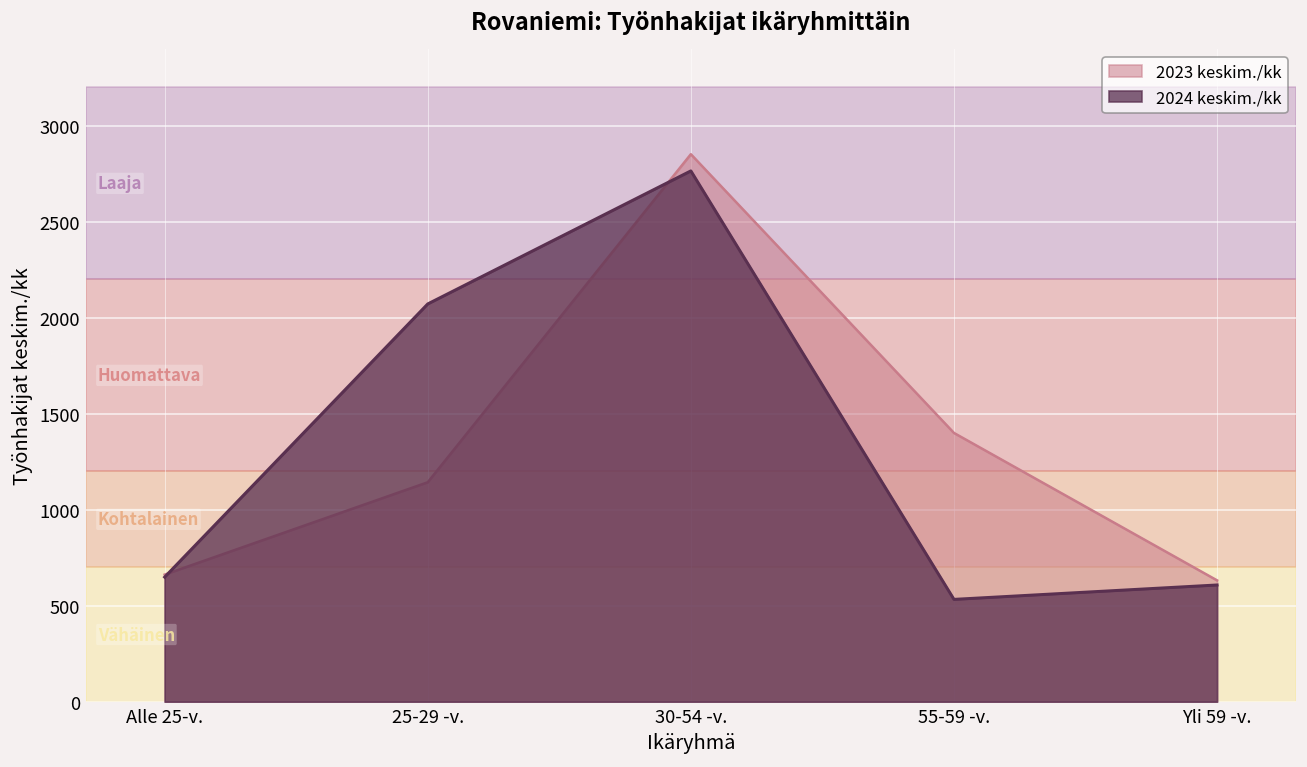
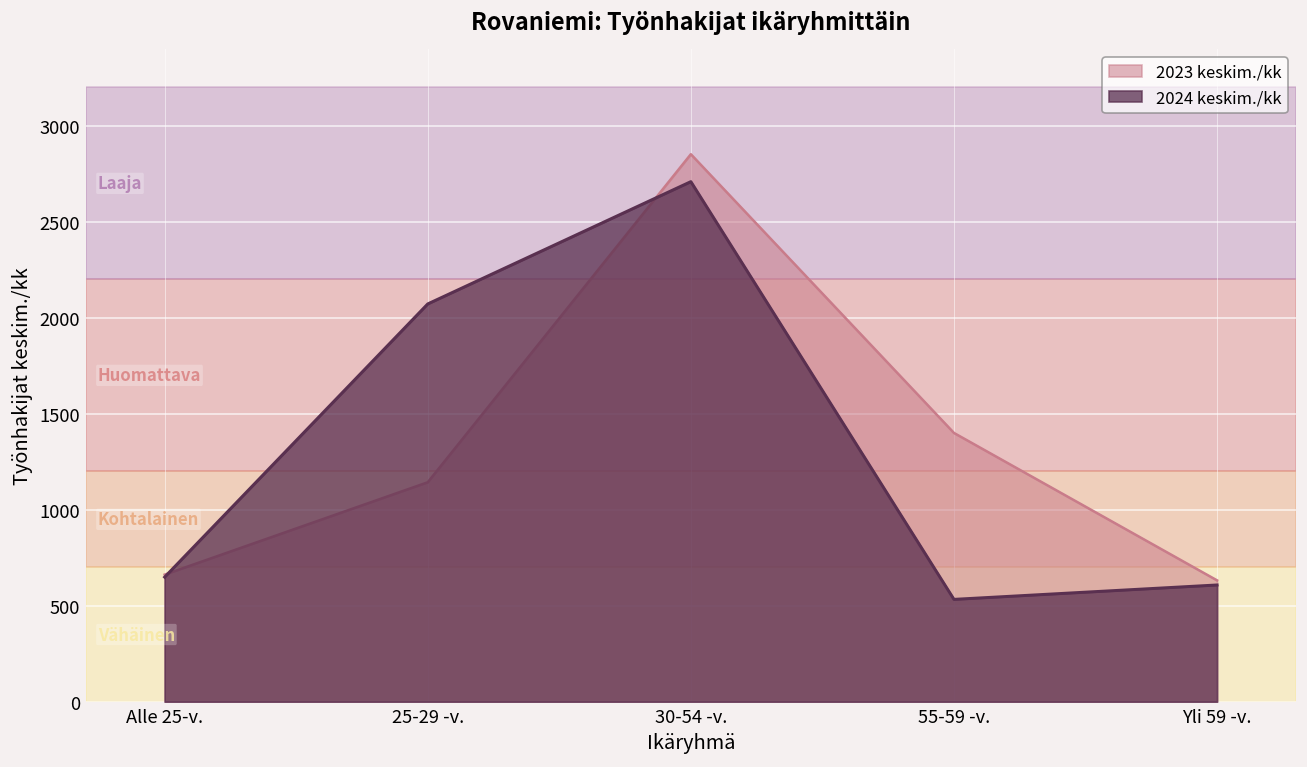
  {
    "2023 keskim./kk": {
      "25-29 -v.": 1140,
      "30-54 -v.": 2850,
      "55-59 -v.": 1400,
      "Yli 59 -v.": 630
    },
    "2024 keskim./kk": {
      "25-29 -v.": 2070,
-     "30-54 -v.": 2770,
+     "30-54 -v.": 2710,
      "55-59 -v.": 530,
      "Yli 59 -v.": 610
    }
  }
